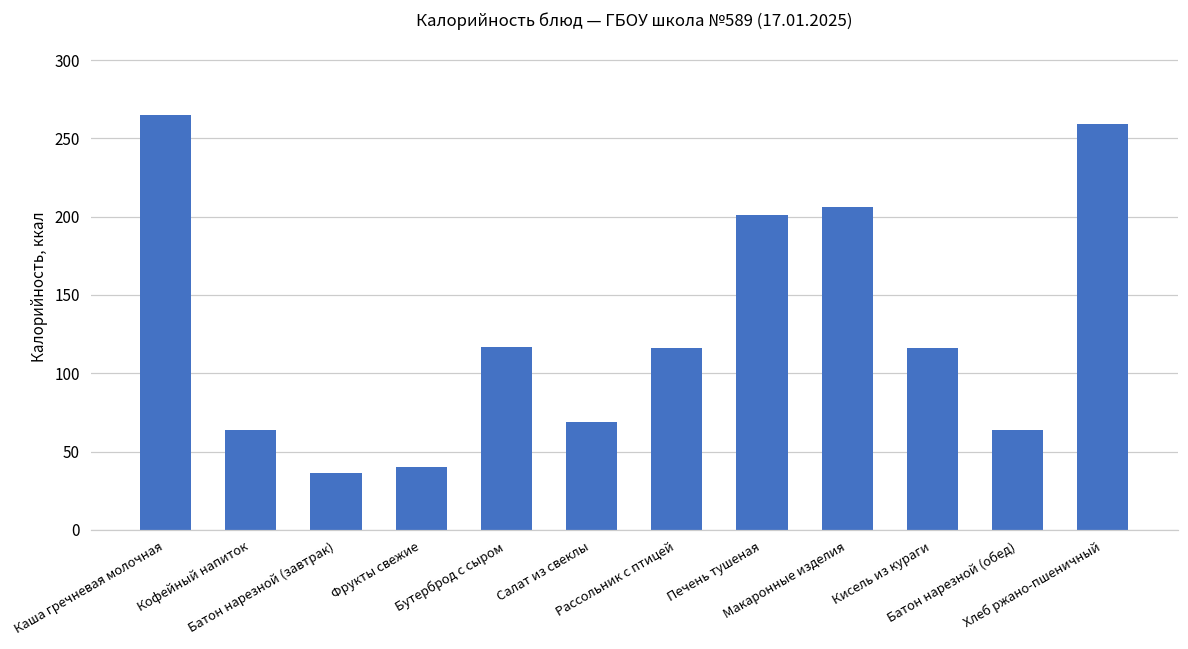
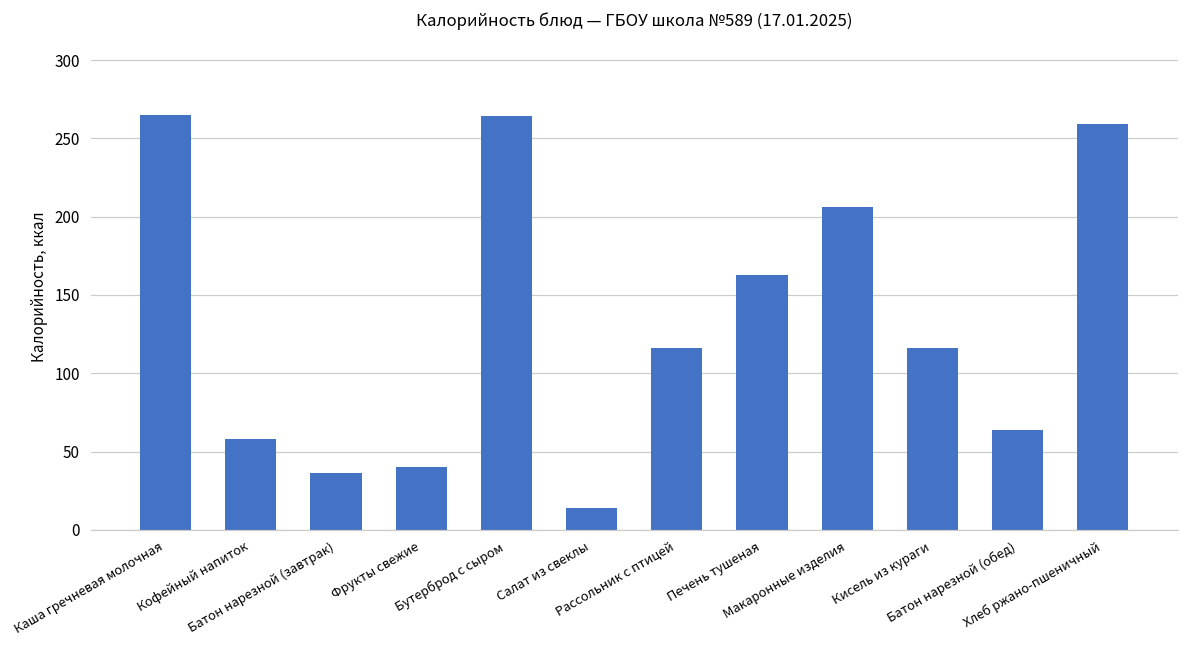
  {
    "Каша гречневая молочная": 265,
-   "Кофейный напиток": 64,
+   "Кофейный напиток": 58,
    "Батон нарезной (завтрак)": 36,
    "Фрукты свежие": 40,
-   "Бутерброд с сыром": 117,
-   "Салат из свеклы": 69,
+   "Бутерброд с сыром": 264,
+   "Салат из свеклы": 14,
    "Рассольник с птицей": 116,
-   "Печень тушеная": 201,
+   "Печень тушеная": 163,
    "Макаронные изделия": 206,
    "Кисель из кураги": 116,
    "Батон нарезной (обед)": 64,
    "Хлеб ржано-пшеничный": 259
  }
